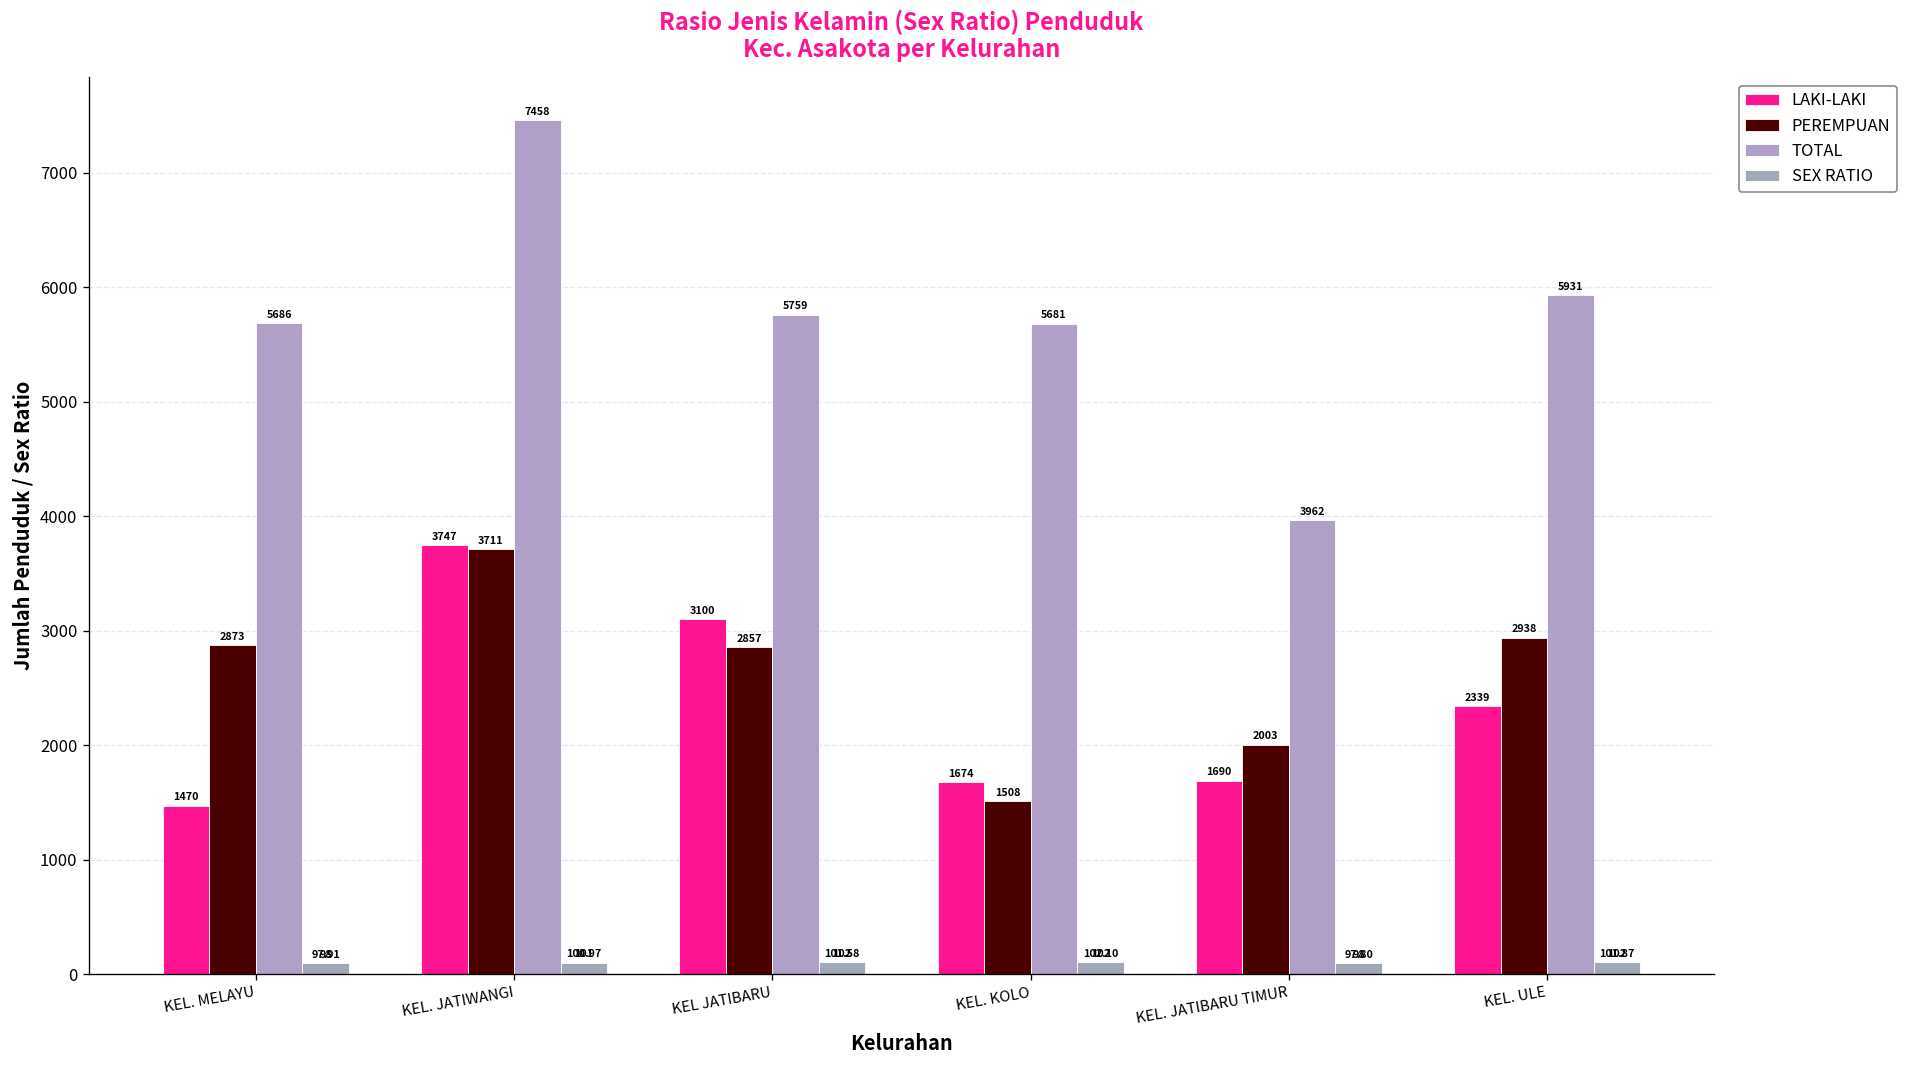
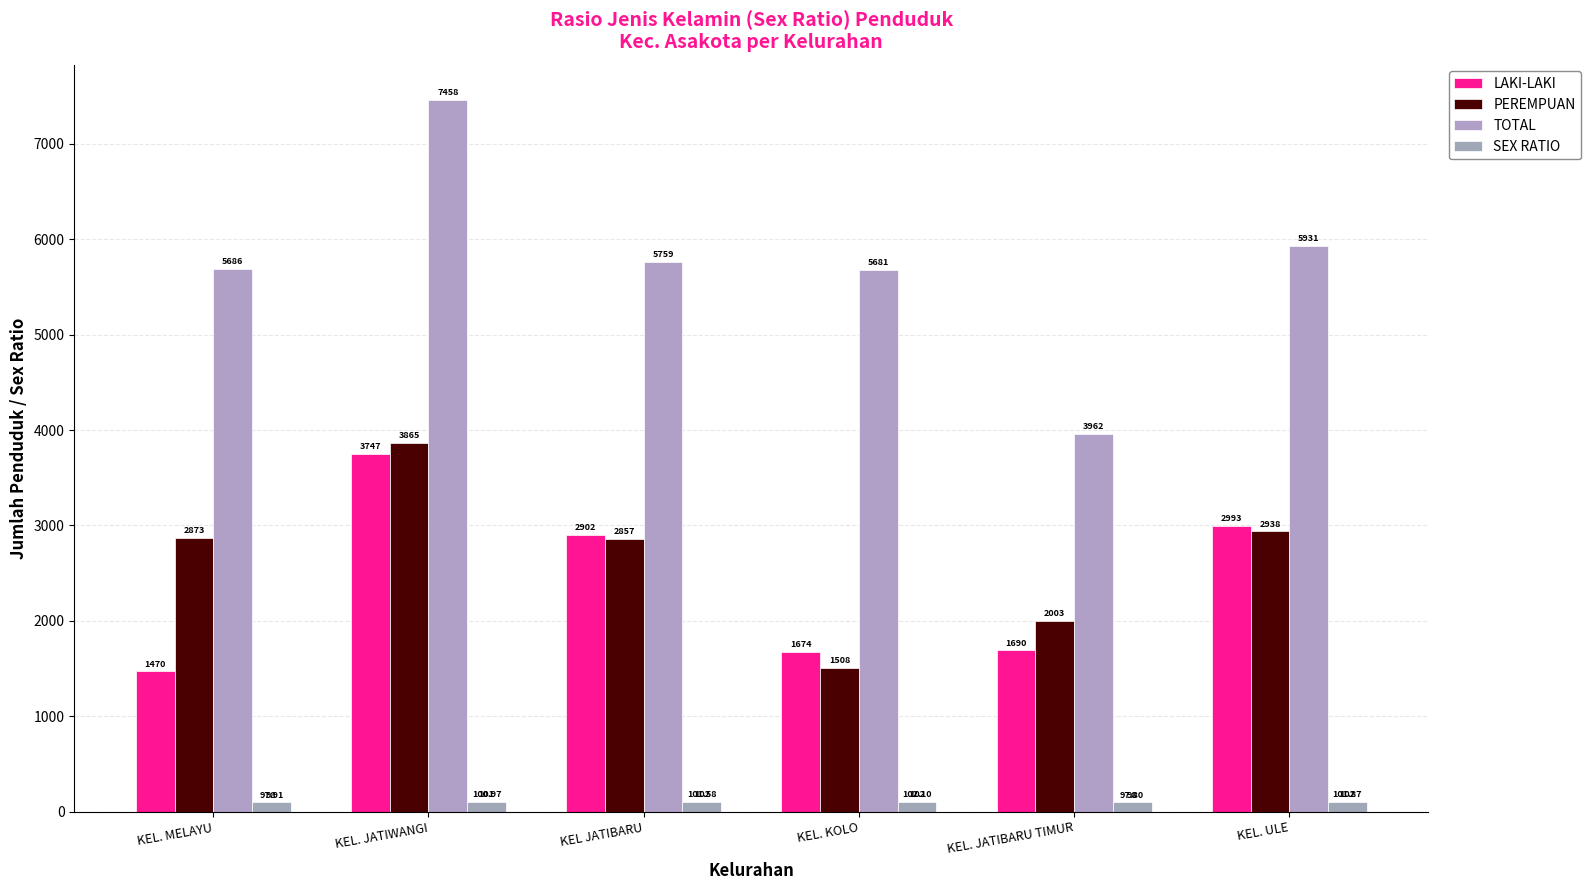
  {
    "LAKI-LAKI": {
      "KEL. MELAYU": 1470,
      "KEL. JATIWANGI": 3747,
-     "KEL JATIBARU": 3100,
+     "KEL JATIBARU": 2902,
      "KEL. KOLO": 1674,
      "KEL. JATIBARU TIMUR": 1690,
-     "KEL. ULE": 2339
+     "KEL. ULE": 2993
    },
    "PEREMPUAN": {
      "KEL. MELAYU": 2873,
-     "KEL. JATIWANGI": 3711,
+     "KEL. JATIWANGI": 3865,
      "KEL JATIBARU": 2857,
      "KEL. KOLO": 1508,
      "KEL. JATIBARU TIMUR": 2003,
      "KEL. ULE": 2938
    }
  }
